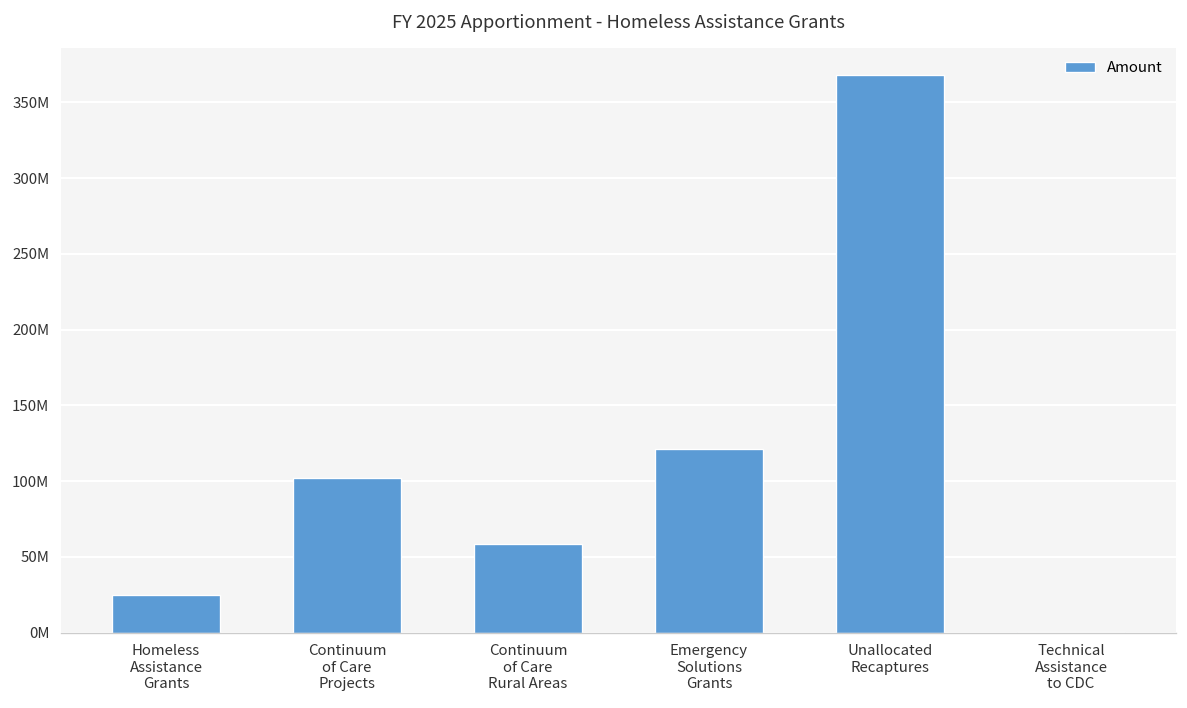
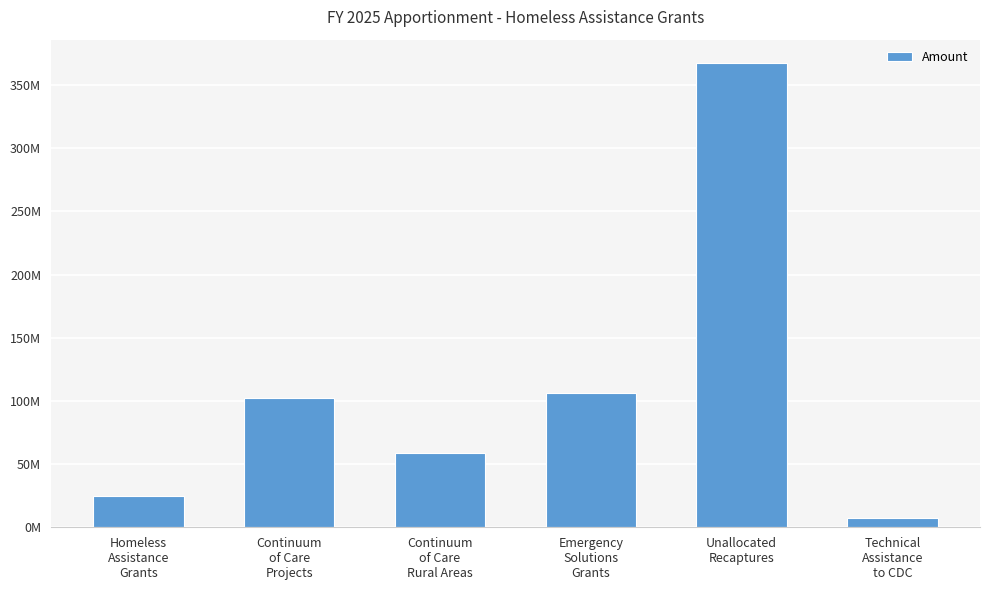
  {
    "Homeless Assistance Grants": 25000000,
    "Continuum of Care Projects": 102000000,
    "Continuum of Care Rural Areas": 59000000,
-   "Emergency Solutions Grants": 121000000,
+   "Emergency Solutions Grants": 106000000,
    "Unallocated Recaptures": 368000000,
-   "Technical Assistance to CDC": 1000000
+   "Technical Assistance to CDC": 8000000
  }
